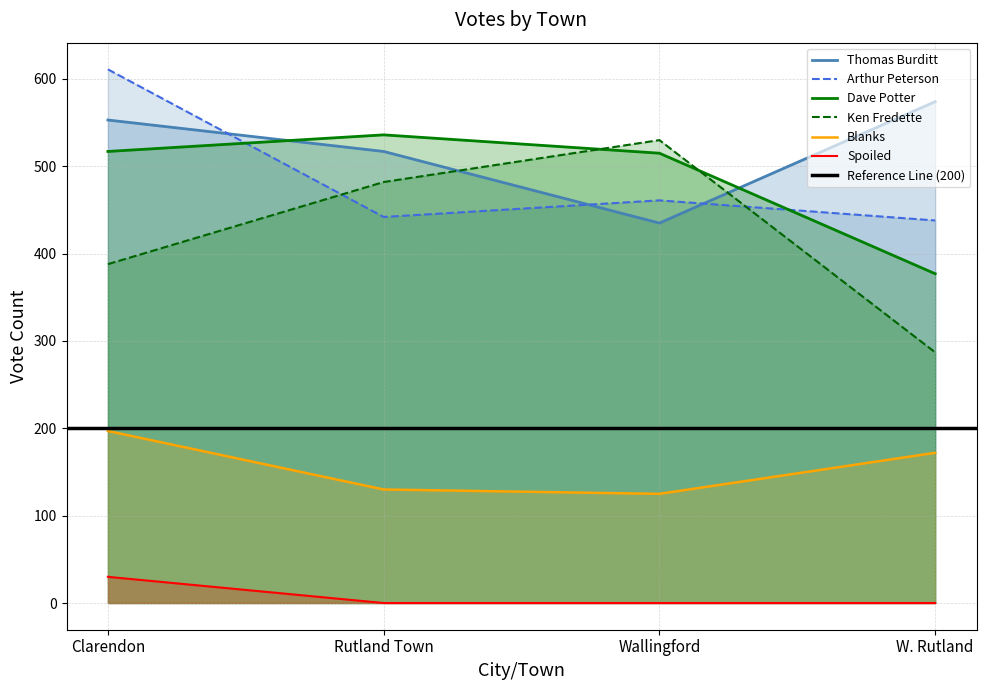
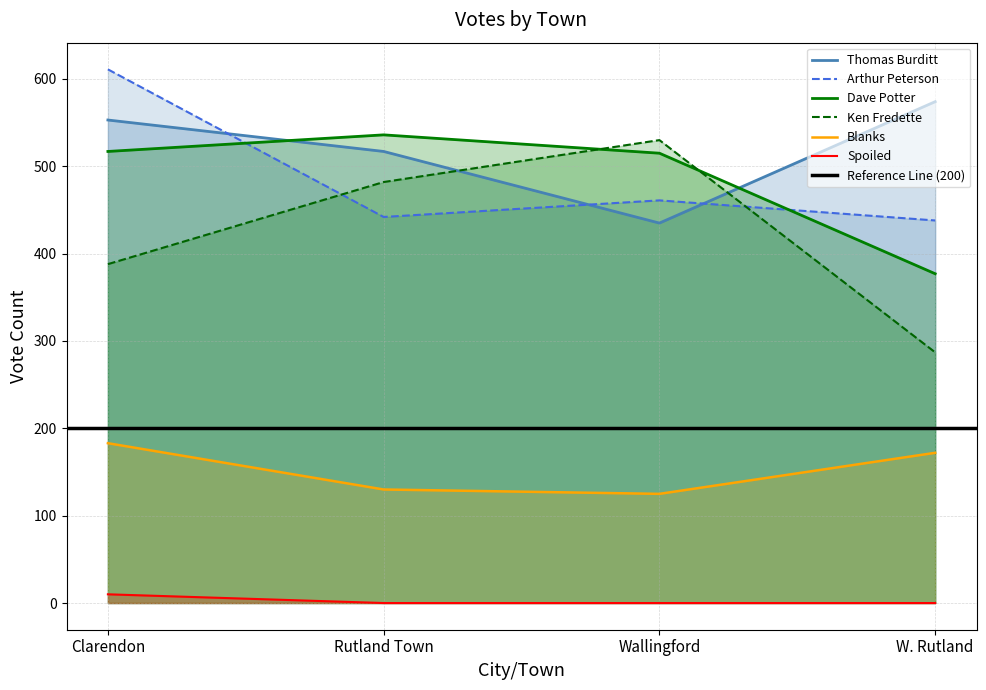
  {
    "Blanks": {
-     "Clarendon": 200,
+     "Clarendon": 180,
      "Rutland Town": 130,
      "Wallingford": 130,
      "W. Rutland": 170
    },
    "Spoiled": {
-     "Clarendon": 30,
+     "Clarendon": 10,
      "Rutland Town": 0,
      "Wallingford": 0,
      "W. Rutland": 0
    }
  }
